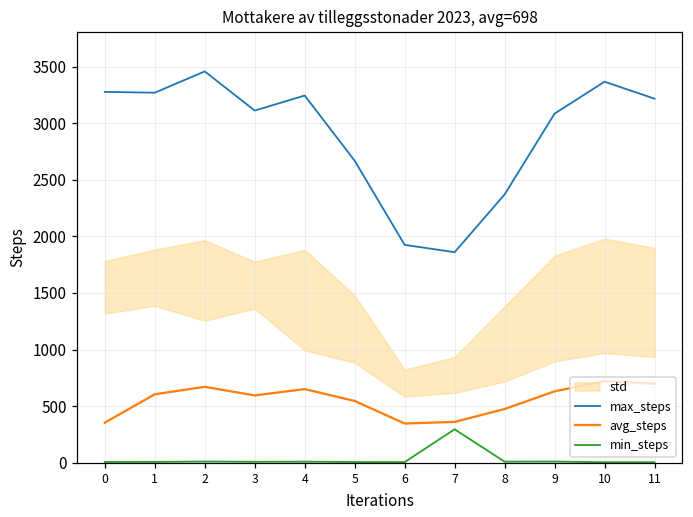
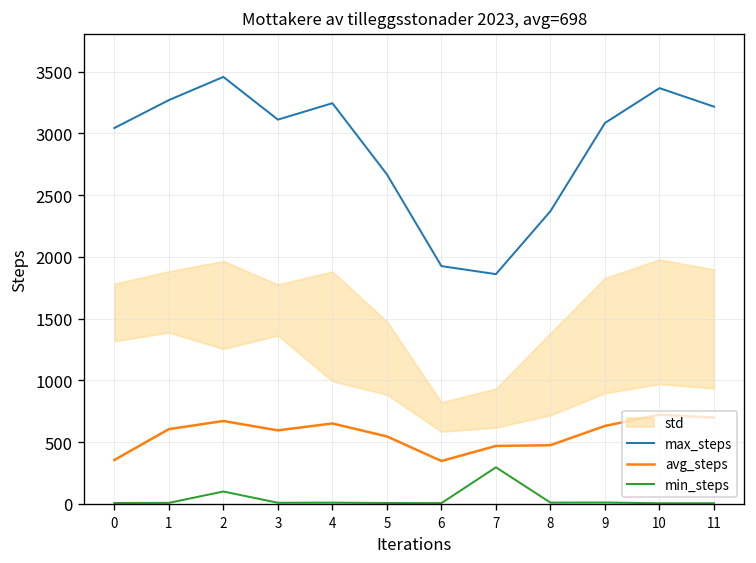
  {
    "max_steps": {
-     "0": 3280,
+     "0": 3040,
      "1": 3270,
      "2": 3460,
      "3": 3110,
      "4": 3240,
      "5": 2670,
      "6": 1930,
      "7": 1860,
      "8": 2370,
      "9": 3080,
      "10": 3370,
      "11": 3220
    },
    "avg_steps": {
      "0": 360,
      "1": 610,
      "2": 670,
      "3": 600,
      "4": 650,
      "5": 550,
      "6": 350,
-     "7": 360,
+     "7": 470,
      "8": 480,
      "9": 630,
      "10": 720,
      "11": 700
    },
    "min_steps": {
      "0": 10,
      "1": 10,
-     "2": 10,
+     "2": 100,
      "3": 10,
      "4": 10,
      "5": 10,
      "6": 10,
      "7": 300,
      "8": 10,
      "9": 10,
      "10": 10,
      "11": 10
    }
  }
